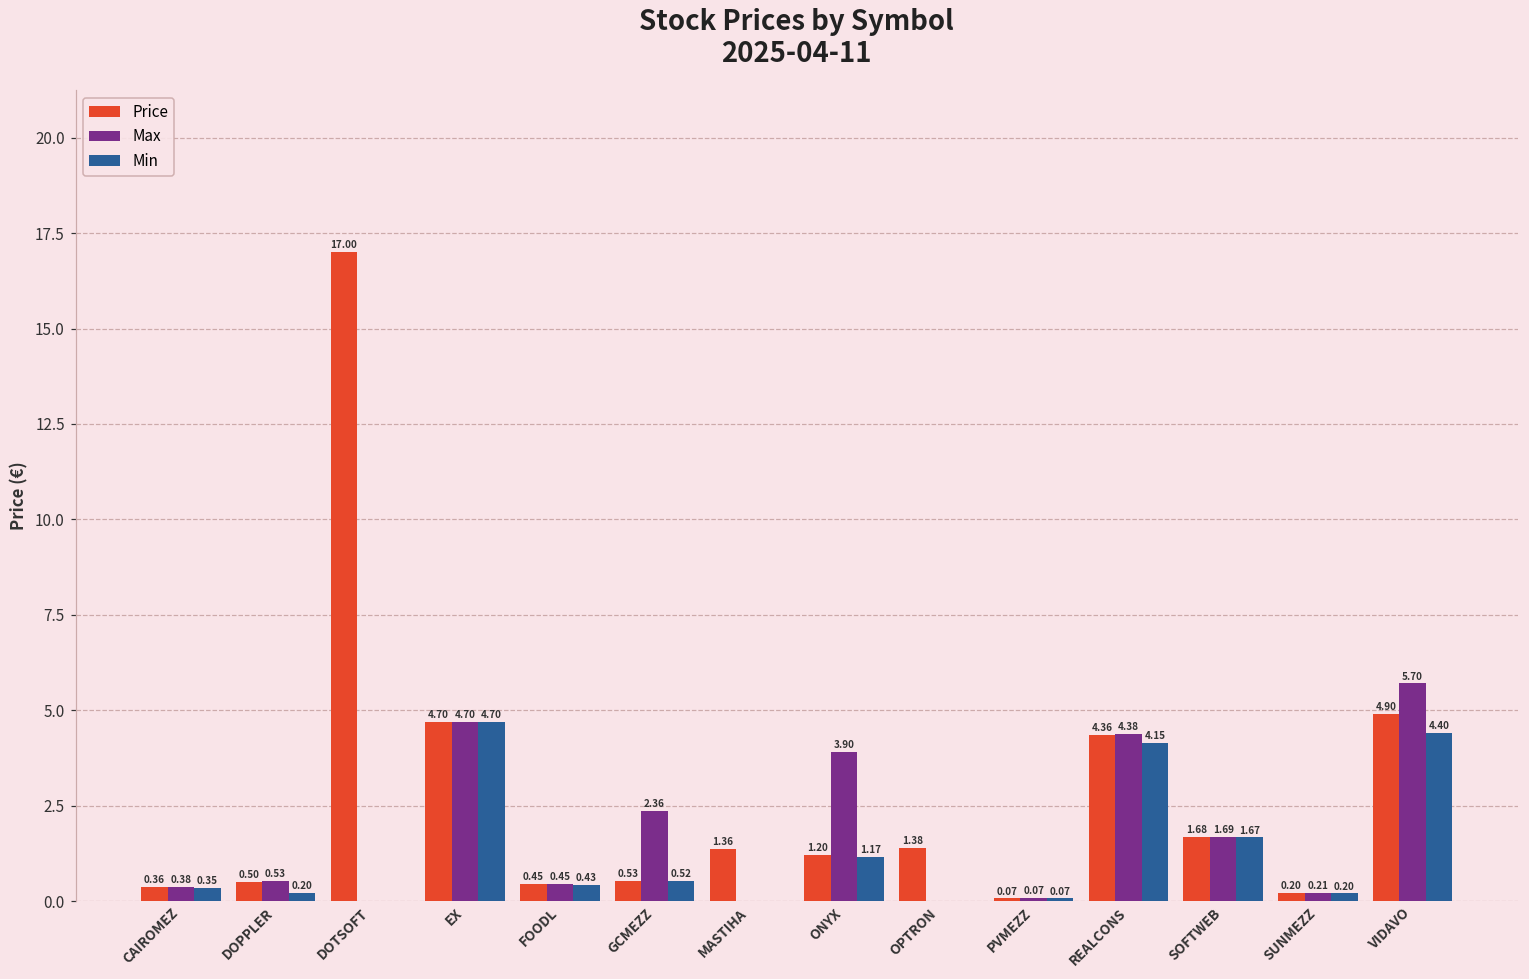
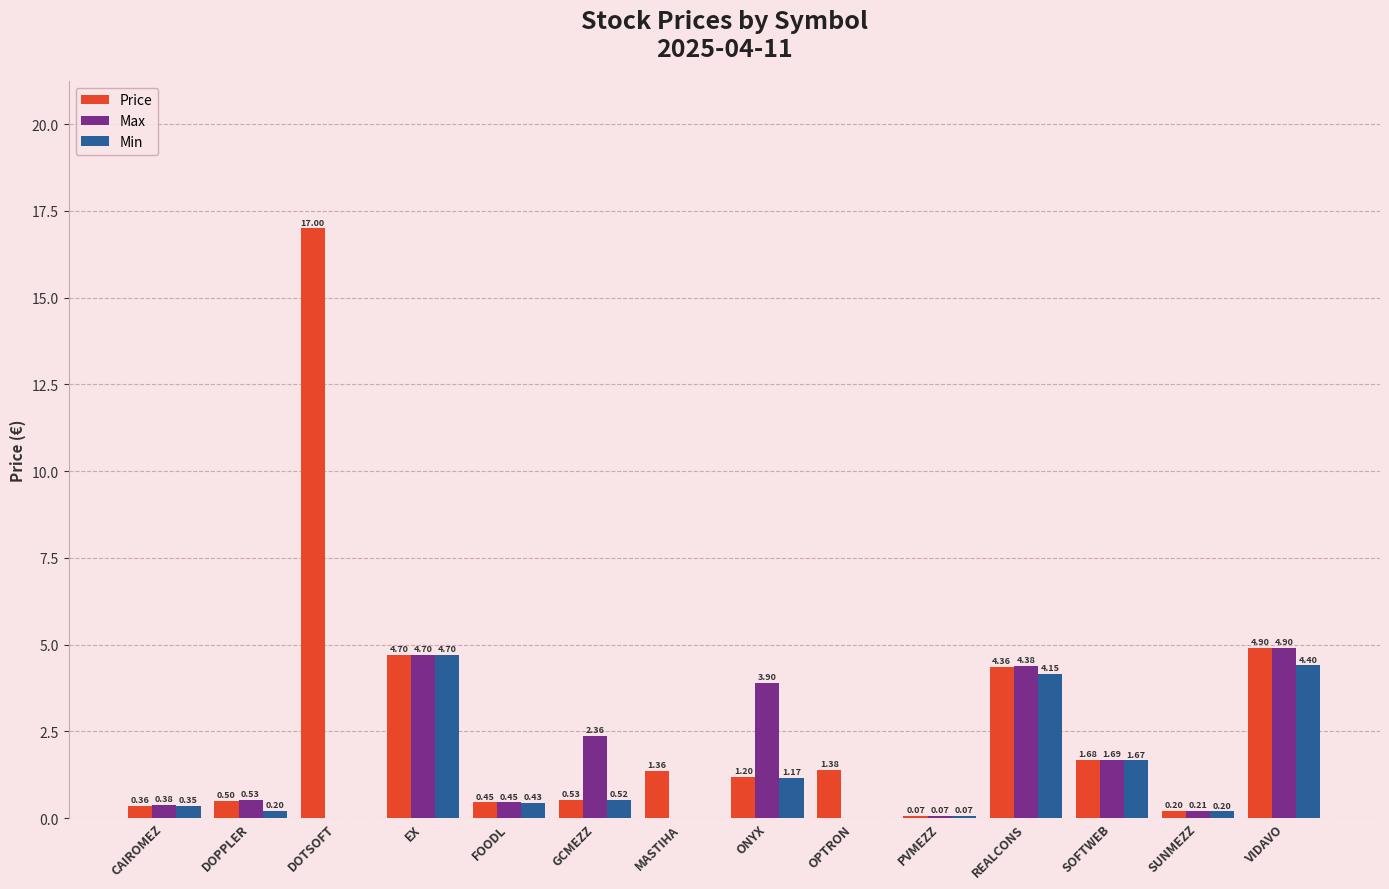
  {
    "Price": {
      "CAIROMEZ": 0.36,
      "DOPPLER": 0.50,
      "DOTSOFT": 17.00,
      "EX": 4.70,
      "FOODL": 0.45,
      "GCMEZZ": 0.53,
      "MASTIHA": 1.36,
      "ONYX": 1.20,
      "OPTRON": 1.38,
      "PVMEZZ": 0.07,
      "REALCONS": 4.36,
      "SOFTWEB": 1.68,
      "SUNMEZZ": 0.20,
      "VIDAVO": 4.90
    },
    "Max": {
      "CAIROMEZ": 0.38,
      "DOPPLER": 0.53,
      "EX": 4.70,
      "FOODL": 0.45,
      "GCMEZZ": 2.36,
      "ONYX": 3.90,
      "PVMEZZ": 0.07,
      "REALCONS": 4.38,
      "SOFTWEB": 1.69,
      "SUNMEZZ": 0.21,
-     "VIDAVO": 5.70
+     "VIDAVO": 4.90
    },
    "Min": {
      "CAIROMEZ": 0.35,
      "DOPPLER": 0.20,
      "EX": 4.70,
      "FOODL": 0.43,
      "GCMEZZ": 0.52,
      "ONYX": 1.17,
      "PVMEZZ": 0.07,
      "REALCONS": 4.15,
      "SOFTWEB": 1.67,
      "SUNMEZZ": 0.20,
      "VIDAVO": 4.40
    }
  }
